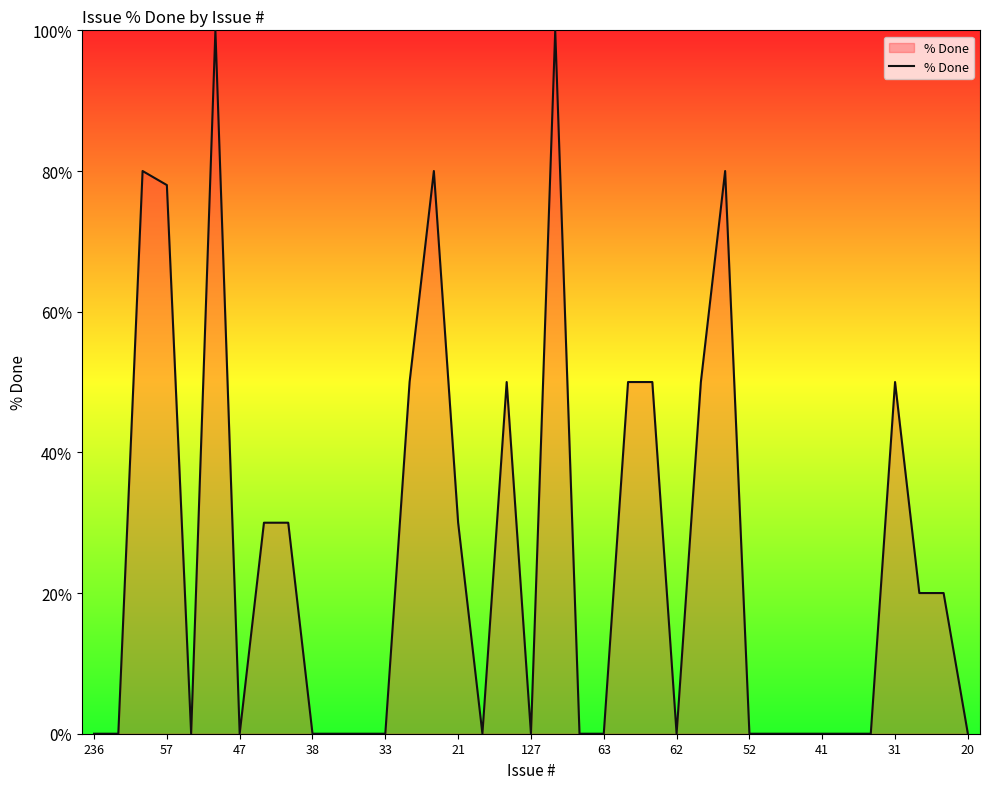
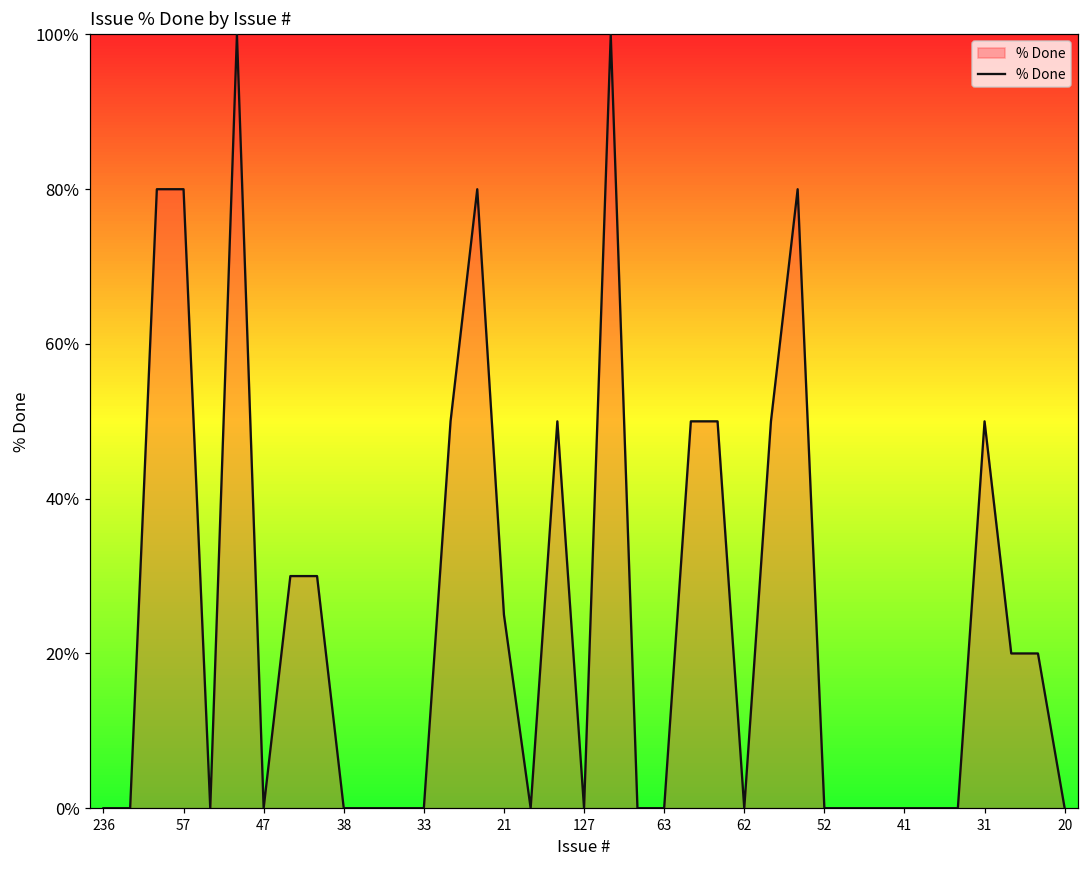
  {
    "236": "0%",
-   "57": "78%",
+   "57": "80%",
    "47": "0%",
    "38": "0%",
    "33": "0%",
-   "21": "30%",
+   "21": "25%",
    "127": "0%",
    "63": "0%",
    "62": "0%",
    "52": "0%",
    "41": "0%"
  }
